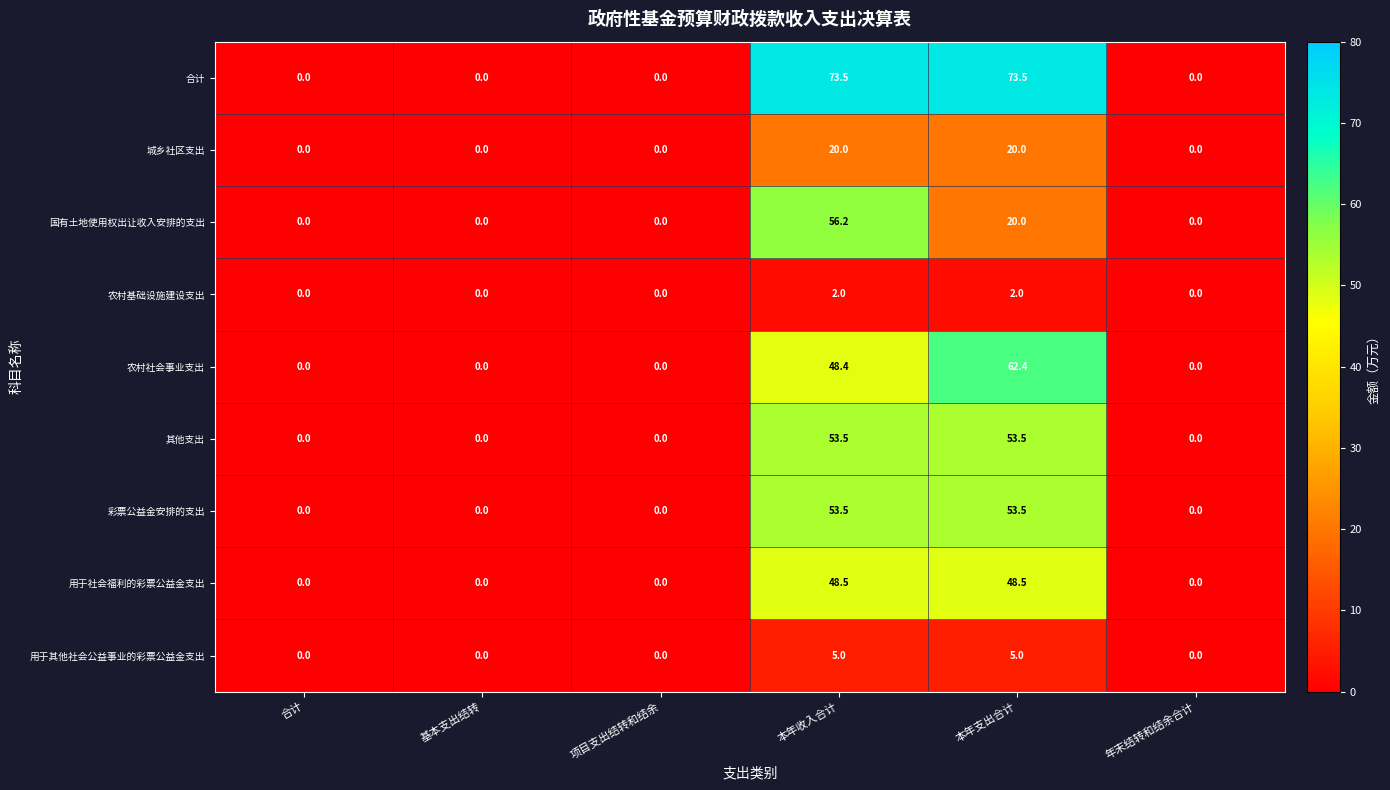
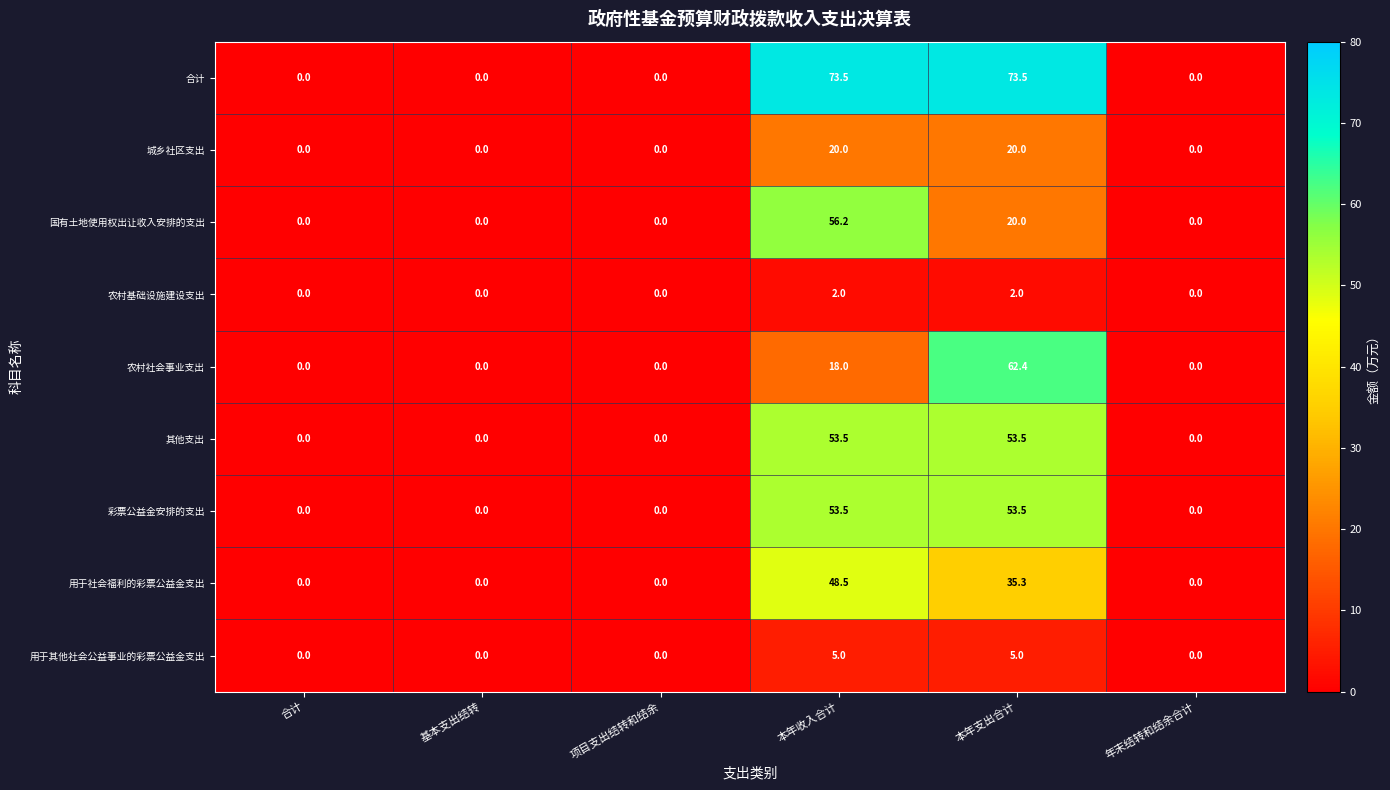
  {
    "合计": {
      "合计": 0.0,
      "基本支出结转": 0.0,
      "项目支出结转和结余": 0.0,
      "本年收入合计": 73.5,
      "本年支出合计": 73.5,
      "年末结转和结余合计": 0.0
    },
    "城乡社区支出": {
      "合计": 0.0,
      "基本支出结转": 0.0,
      "项目支出结转和结余": 0.0,
      "本年收入合计": 20.0,
      "本年支出合计": 20.0,
      "年末结转和结余合计": 0.0
    },
    "国有土地使用权出让收入安排的支出": {
      "合计": 0.0,
      "基本支出结转": 0.0,
      "项目支出结转和结余": 0.0,
      "本年收入合计": 56.2,
      "本年支出合计": 20.0,
      "年末结转和结余合计": 0.0
    },
    "农村基础设施建设支出": {
      "合计": 0.0,
      "基本支出结转": 0.0,
      "项目支出结转和结余": 0.0,
      "本年收入合计": 2.0,
      "本年支出合计": 2.0,
      "年末结转和结余合计": 0.0
    },
    "农村社会事业支出": {
      "合计": 0.0,
      "基本支出结转": 0.0,
      "项目支出结转和结余": 0.0,
-     "本年收入合计": 48.4,
+     "本年收入合计": 18.0,
      "本年支出合计": 62.4,
      "年末结转和结余合计": 0.0
    },
    "其他支出": {
      "合计": 0.0,
      "基本支出结转": 0.0,
      "项目支出结转和结余": 0.0,
      "本年收入合计": 53.5,
      "本年支出合计": 53.5,
      "年末结转和结余合计": 0.0
    },
    "彩票公益金安排的支出": {
      "合计": 0.0,
      "基本支出结转": 0.0,
      "项目支出结转和结余": 0.0,
      "本年收入合计": 53.5,
      "本年支出合计": 53.5,
      "年末结转和结余合计": 0.0
    },
    "用于社会福利的彩票公益金支出": {
      "合计": 0.0,
      "基本支出结转": 0.0,
      "项目支出结转和结余": 0.0,
      "本年收入合计": 48.5,
-     "本年支出合计": 48.5,
+     "本年支出合计": 35.3,
      "年末结转和结余合计": 0.0
    },
    "用于其他社会公益事业的彩票公益金支出": {
      "合计": 0.0,
      "基本支出结转": 0.0,
      "项目支出结转和结余": 0.0,
      "本年收入合计": 5.0,
      "本年支出合计": 5.0,
      "年末结转和结余合计": 0.0
    }
  }
